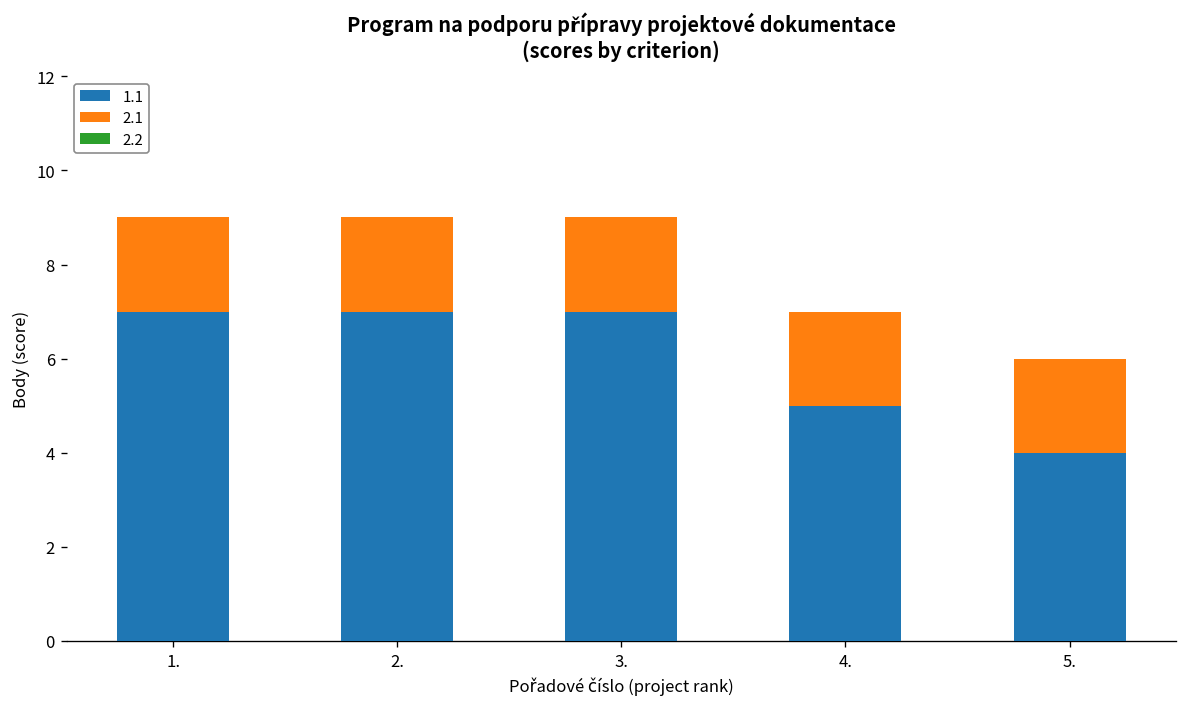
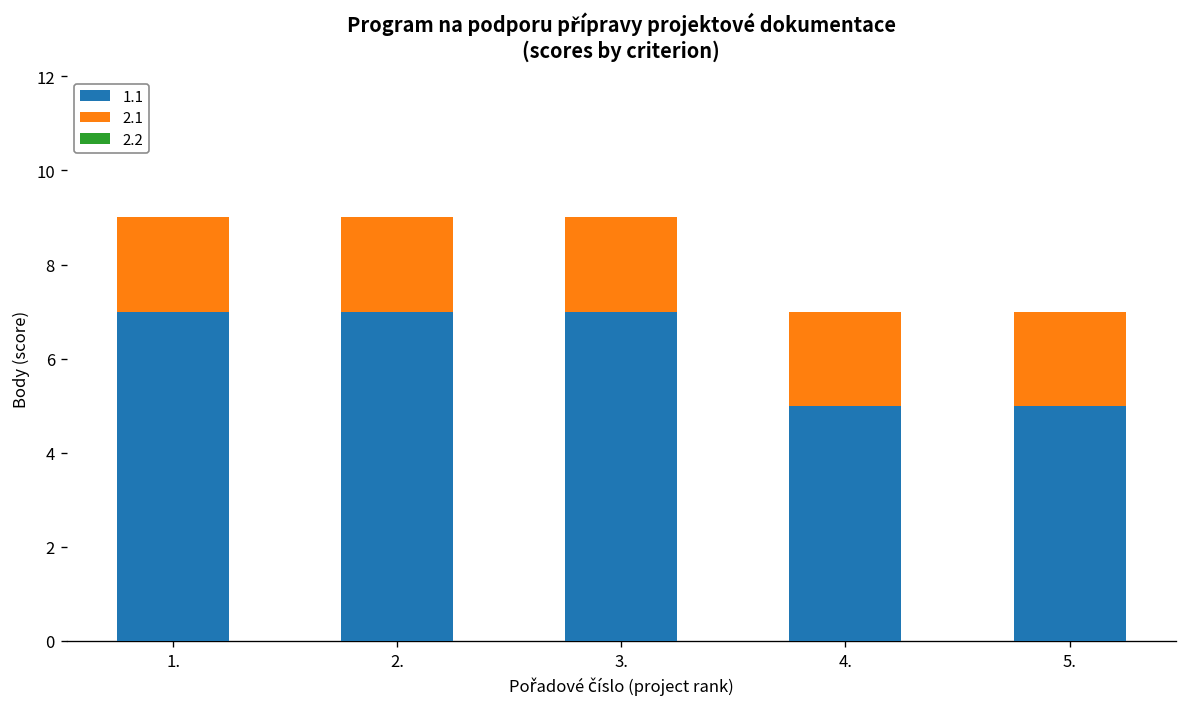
  {
    "1.1": {
      "1.": 7,
      "2.": 7,
      "3.": 7,
      "4.": 5,
-     "5.": 4
+     "5.": 5
    }
  }
